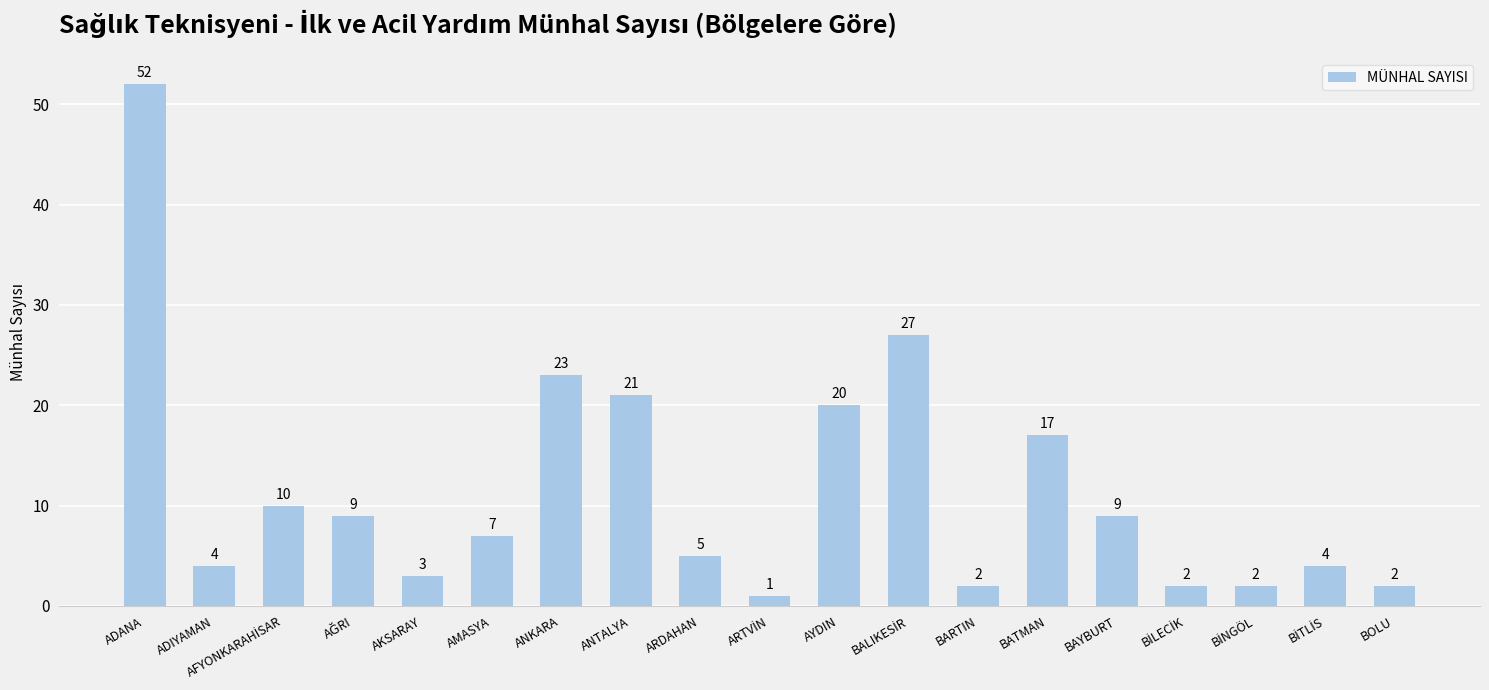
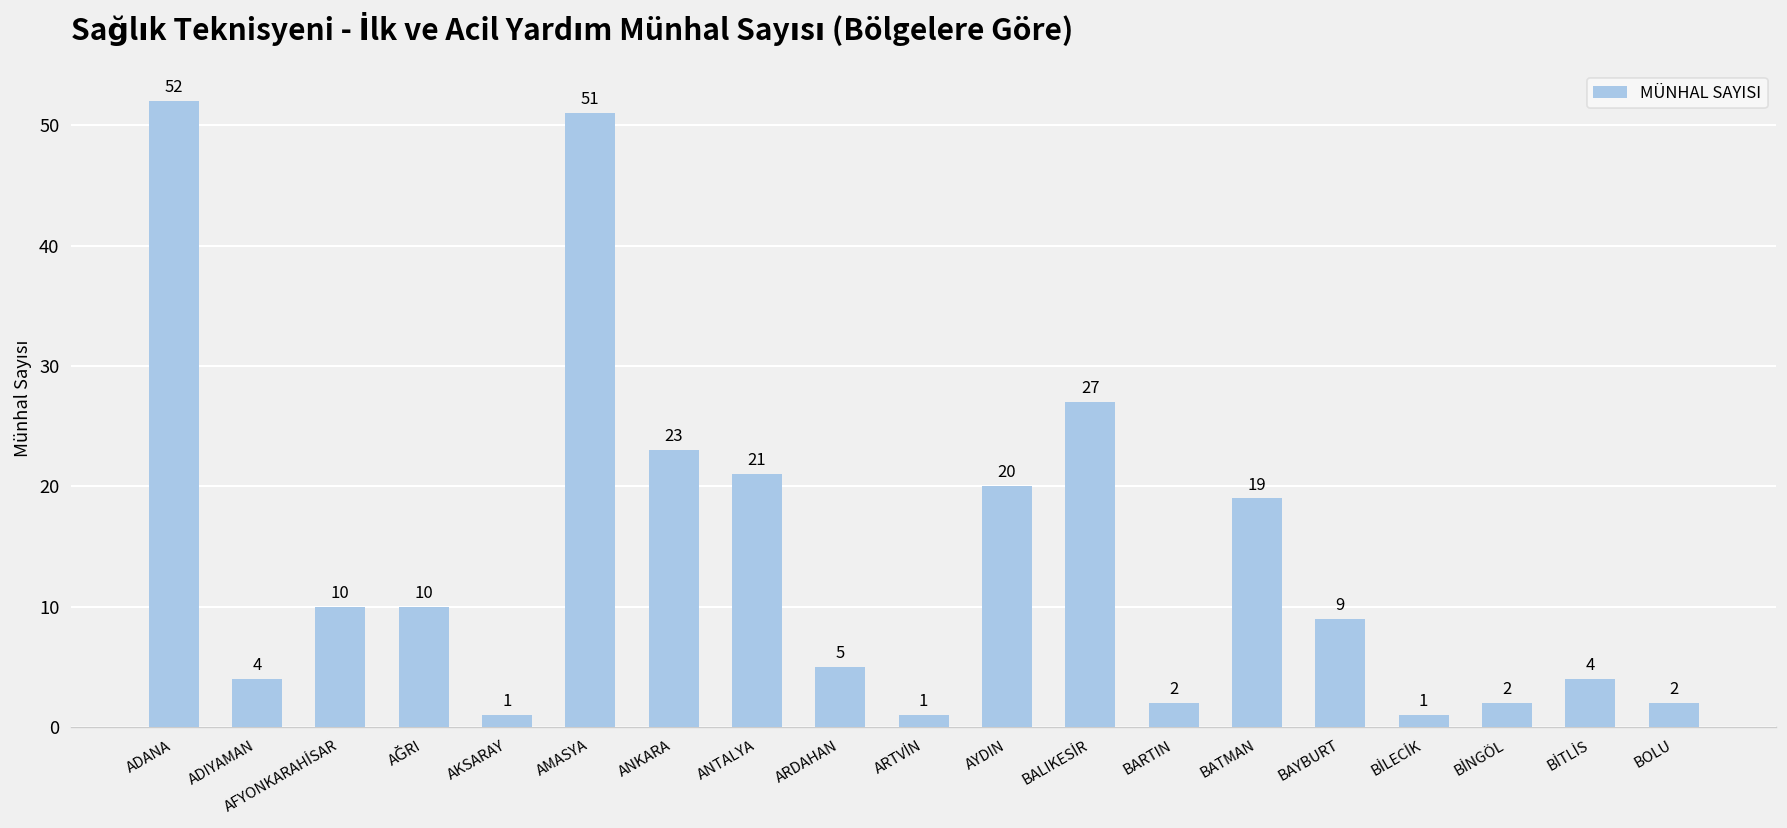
  {
    "ADANA": 52,
    "ADIYAMAN": 4,
    "AFYONKARAHİSAR": 10,
-   "AĞRI": 9,
-   "AKSARAY": 3,
-   "AMASYA": 7,
+   "AĞRI": 10,
+   "AKSARAY": 1,
+   "AMASYA": 51,
    "ANKARA": 23,
    "ANTALYA": 21,
    "ARDAHAN": 5,
    "ARTVİN": 1,
    "AYDIN": 20,
    "BALIKESİR": 27,
    "BARTIN": 2,
-   "BATMAN": 17,
+   "BATMAN": 19,
    "BAYBURT": 9,
-   "BİLECİK": 2,
+   "BİLECİK": 1,
    "BİNGÖL": 2,
    "BİTLİS": 4,
    "BOLU": 2
  }
